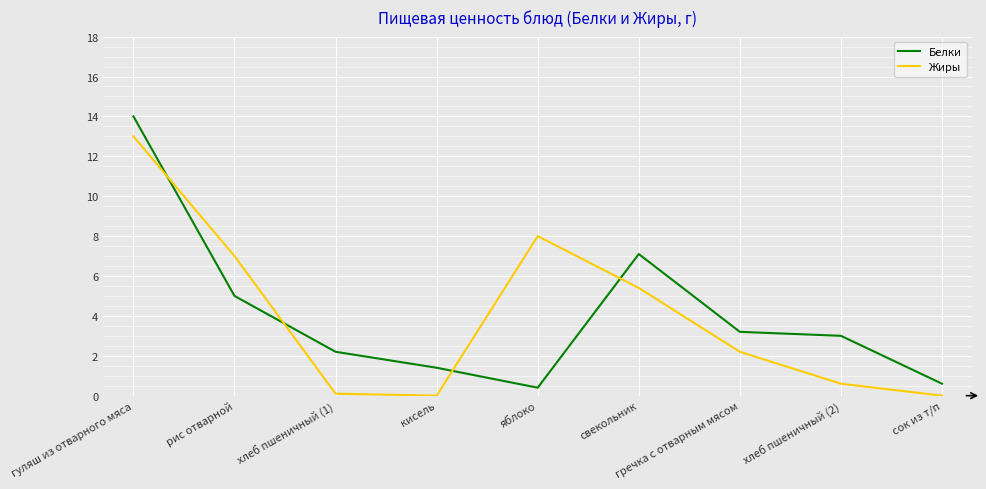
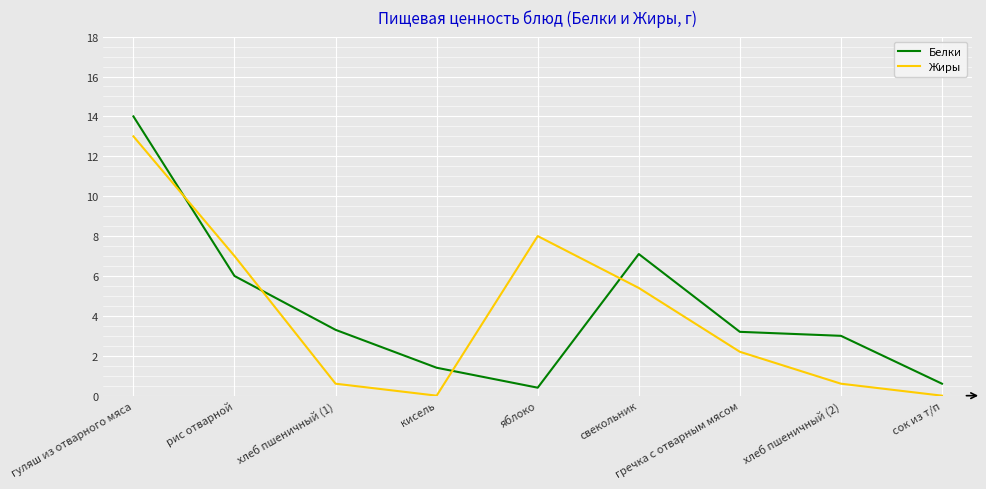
  {
    "Белки": {
      "гуляш из отварного мяса": 14.0,
-     "рис отварной": 5,
-     "хлеб пшеничный (1)": 2.2,
+     "рис отварной": 6,
+     "хлеб пшеничный (1)": 3.3,
      "кисель": 1.4,
      "яблоко": 0.4,
      "свекольник": 7.1,
      "гречка с отварным мясом": 3.2,
      "хлеб пшеничный (2)": 3.0,
      "сок из т/п": 0.6
    },
    "Жиры": {
      "гуляш из отварного мяса": 13.0,
      "рис отварной": 7.0,
-     "хлеб пшеничный (1)": 0.1,
+     "хлеб пшеничный (1)": 0.6,
      "кисель": 0.0,
      "яблоко": 8.0,
      "свекольник": 5.4,
      "гречка с отварным мясом": 2.2,
      "хлеб пшеничный (2)": 0.6,
      "сок из т/п": 0.0
    }
  }
